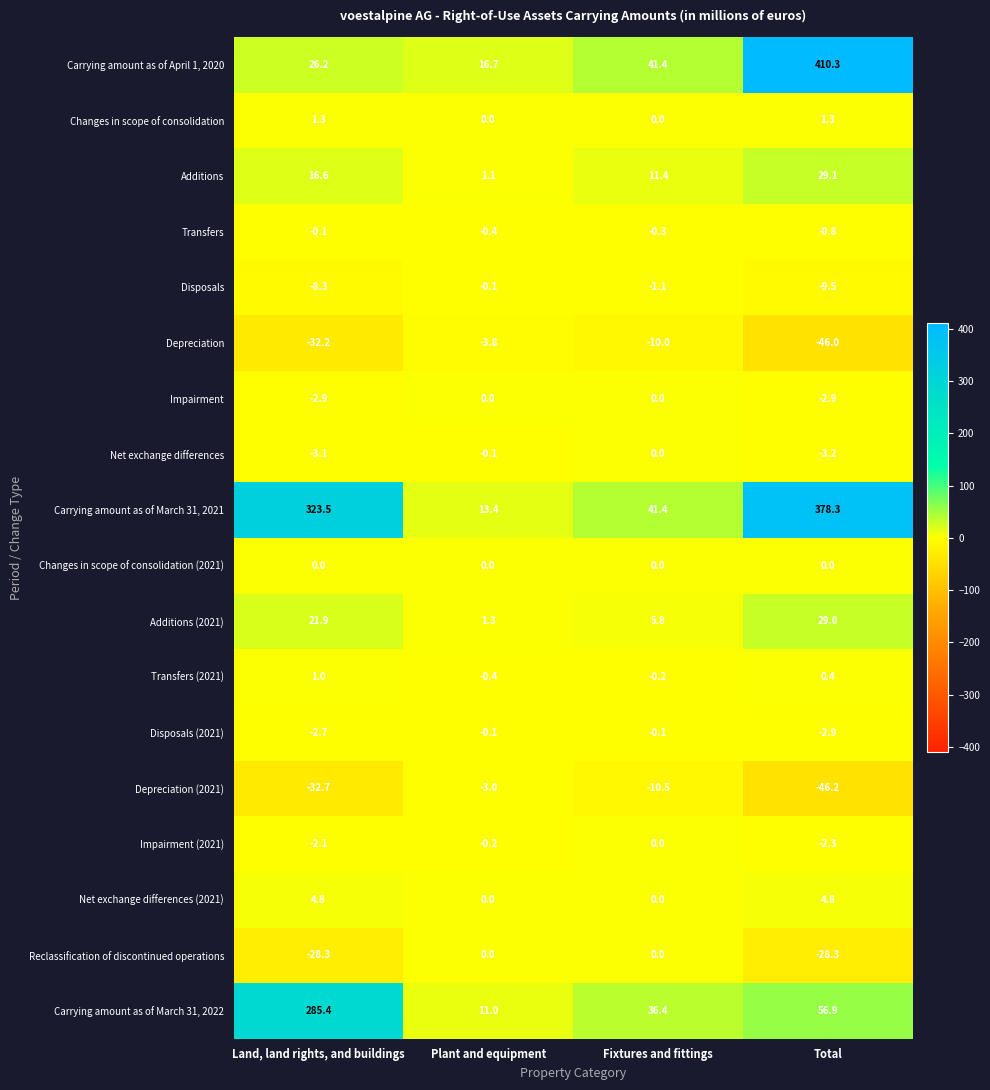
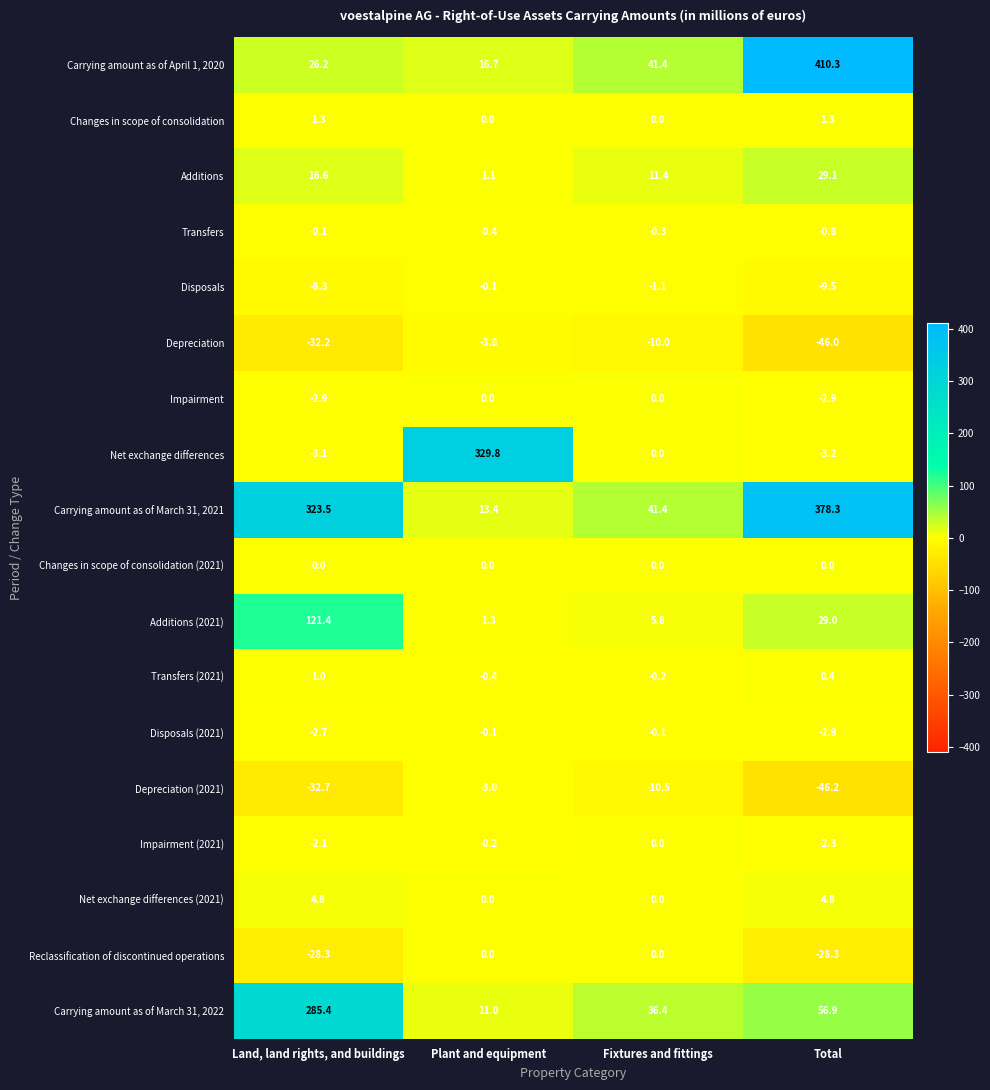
  {
    "Carrying amount as of April 1, 2020": {
      "Land, land rights, and buildings": 26.2,
      "Plant and equipment": 16.7,
      "Fixtures and fittings": 41.4,
      "Total": 410.3
    },
    "Changes in scope of consolidation": {
      "Land, land rights, and buildings": 1.3,
      "Plant and equipment": 0.0,
      "Fixtures and fittings": 0.0,
      "Total": 1.3
    },
    "Additions": {
      "Land, land rights, and buildings": 16.6,
      "Plant and equipment": 1.1,
      "Fixtures and fittings": 11.4,
      "Total": 29.1
    },
    "Transfers": {
      "Land, land rights, and buildings": -0.1,
      "Plant and equipment": -0.4,
      "Fixtures and fittings": -0.3,
      "Total": -0.8
    },
    "Disposals": {
      "Land, land rights, and buildings": -8.3,
      "Plant and equipment": -0.1,
      "Fixtures and fittings": -1.1,
      "Total": -9.5
    },
    "Depreciation": {
      "Land, land rights, and buildings": -32.2,
      "Plant and equipment": -3.8,
      "Fixtures and fittings": -10.0,
      "Total": -46.0
    },
    "Impairment": {
      "Land, land rights, and buildings": -2.9,
      "Plant and equipment": 0.0,
      "Fixtures and fittings": 0.0,
      "Total": -2.9
    },
    "Net exchange differences": {
      "Land, land rights, and buildings": -3.1,
-     "Plant and equipment": -0.1,
+     "Plant and equipment": 329.8,
      "Fixtures and fittings": 0.0,
      "Total": -3.2
    },
    "Carrying amount as of March 31, 2021": {
      "Land, land rights, and buildings": 323.5,
      "Plant and equipment": 13.4,
      "Fixtures and fittings": 41.4,
      "Total": 378.3
    },
    "Changes in scope of consolidation (2021)": {
      "Land, land rights, and buildings": 0.0,
      "Plant and equipment": 0.0,
      "Fixtures and fittings": 0.0,
      "Total": 0.0
    },
    "Additions (2021)": {
-     "Land, land rights, and buildings": 21.9,
+     "Land, land rights, and buildings": 121.4,
      "Plant and equipment": 1.3,
      "Fixtures and fittings": 5.8,
      "Total": 29.0
    },
    "Transfers (2021)": {
      "Land, land rights, and buildings": 1.0,
      "Plant and equipment": -0.4,
      "Fixtures and fittings": -0.2,
      "Total": 0.4
    },
    "Disposals (2021)": {
      "Land, land rights, and buildings": -2.7,
      "Plant and equipment": -0.1,
      "Fixtures and fittings": -0.1,
      "Total": -2.9
    },
    "Depreciation (2021)": {
      "Land, land rights, and buildings": -32.7,
      "Plant and equipment": -3.0,
      "Fixtures and fittings": -10.5,
      "Total": -46.2
    },
    "Impairment (2021)": {
      "Land, land rights, and buildings": -2.1,
      "Plant and equipment": -0.2,
      "Fixtures and fittings": 0.0,
      "Total": -2.3
    },
    "Net exchange differences (2021)": {
      "Land, land rights, and buildings": 4.8,
      "Plant and equipment": 0.0,
      "Fixtures and fittings": 0.0,
      "Total": 4.8
    },
    "Reclassification of discontinued operations": {
      "Land, land rights, and buildings": -28.3,
      "Plant and equipment": 0.0,
      "Fixtures and fittings": 0.0,
      "Total": -28.3
    },
    "Carrying amount as of March 31, 2022": {
      "Land, land rights, and buildings": 285.4,
      "Plant and equipment": 11.0,
      "Fixtures and fittings": 36.4,
      "Total": 56.9
    }
  }
